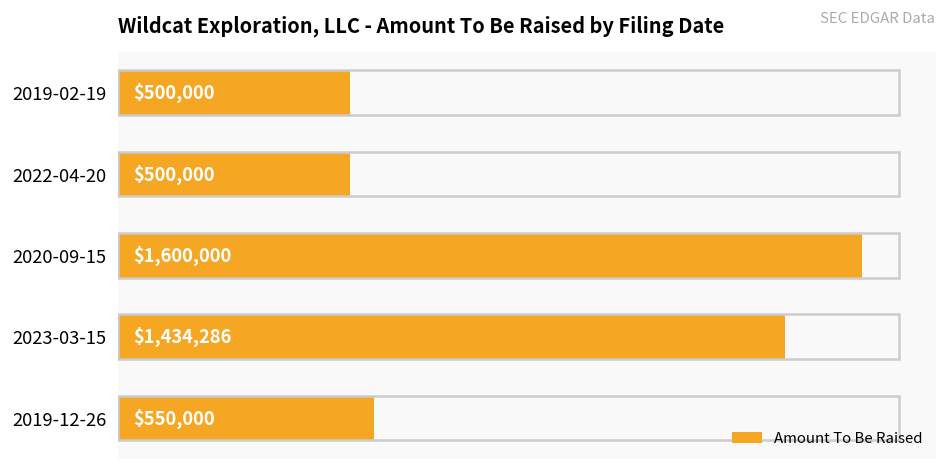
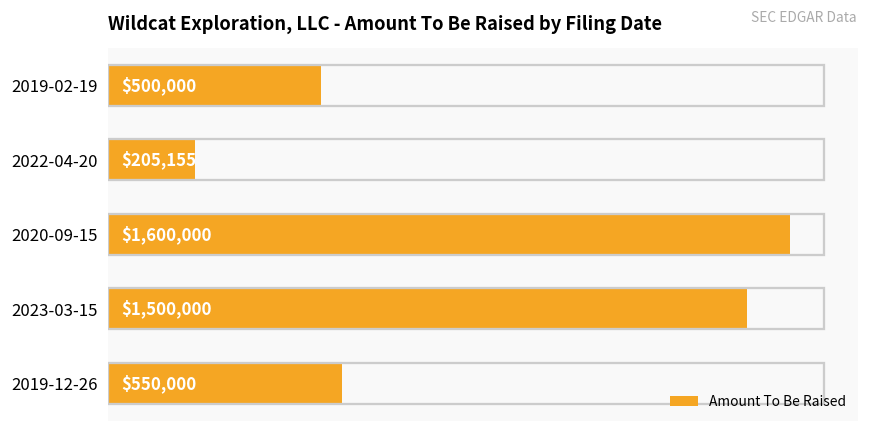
  {
    "2019-02-19": "$500,000",
-   "2022-04-20": "$500,000",
+   "2022-04-20": "$205,155",
    "2020-09-15": "$1,600,000",
-   "2023-03-15": "$1,434,286",
+   "2023-03-15": "$1,500,000",
    "2019-12-26": "$550,000"
  }
